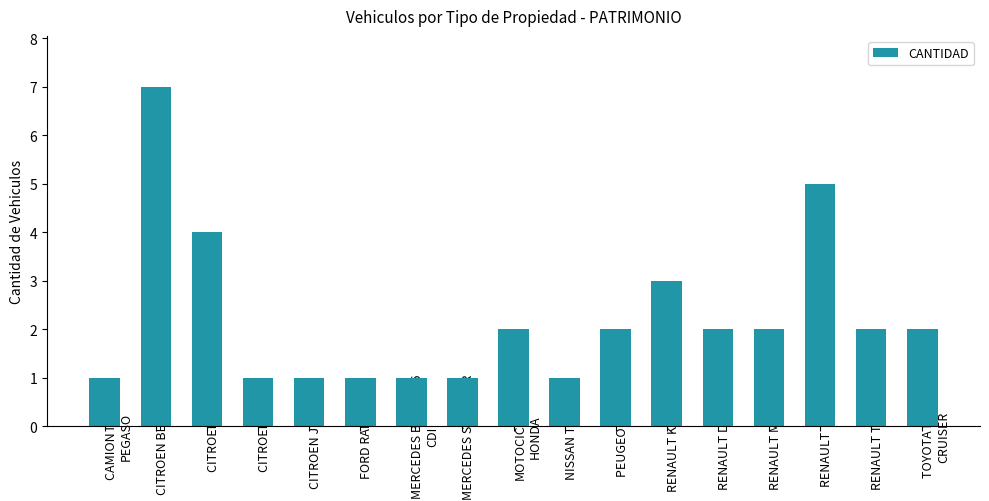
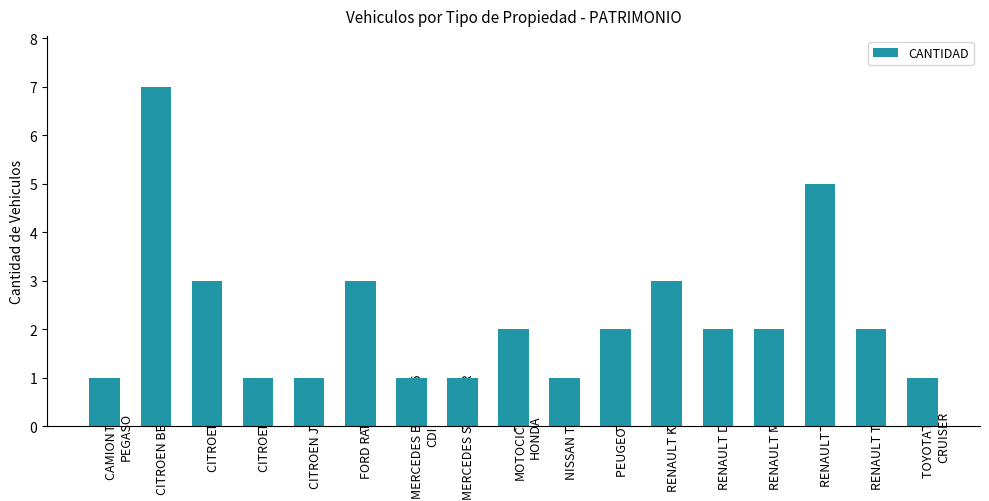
  {
    "CAMION IVECO PEGASO": 1,
    "CITROEN BERLINGO": 7,
-   "CITROEN C4": 4,
+   "CITROEN C4": 3,
    "CITROEN C5": 1,
    "CITROEN JUMPER": 1,
-   "FORD RANGER": 1,
+   "FORD RANGER": 3,
    "MERCEDES BENZ-316 CDI": 1,
    "MERCEDES SPRINTER": 1,
    "MOTOCICLETA HONDA": 2,
    "NISSAN TRADE": 1,
    "PEUGEOT 308": 2,
    "RENAULT KANGOO": 3,
    "RENAULT LAGUNA": 2,
    "RENAULT MASTER": 2,
    "RENAULT TRAFIC": 5,
    "RENAULT TRUCKS": 2,
-   "TOYOTA LAND CRUISER": 2
+   "TOYOTA LAND CRUISER": 1
  }
